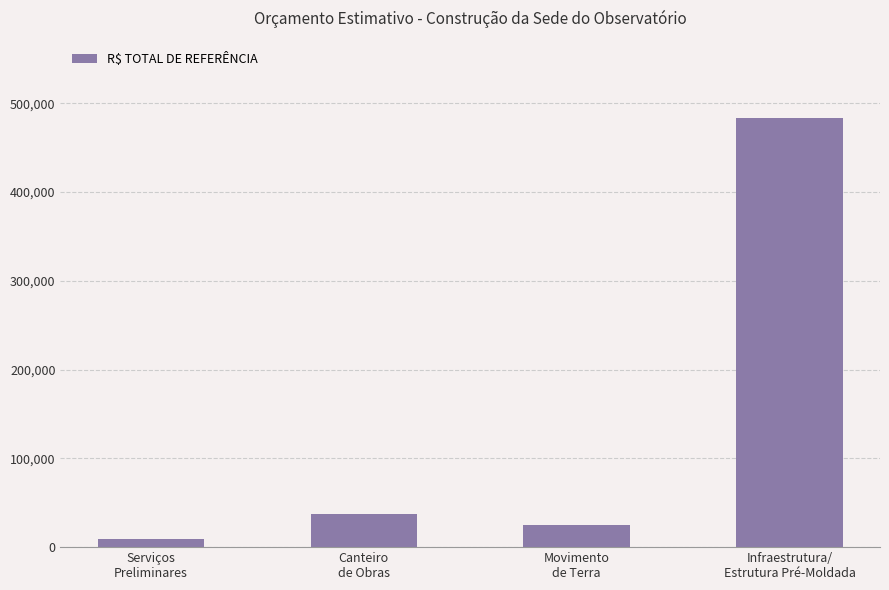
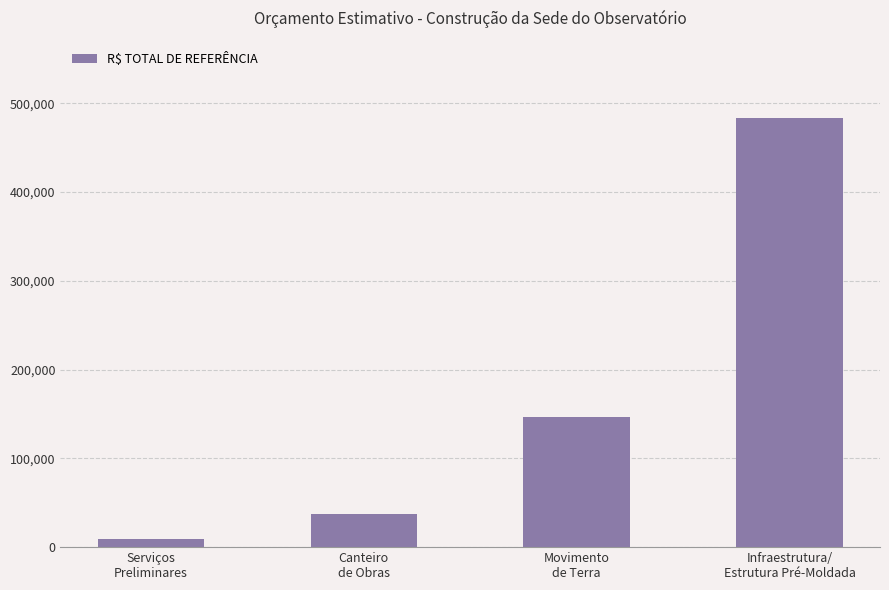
  {
    "Serviços Preliminares": "10,000",
    "Canteiro de Obras": "40,000",
-   "Movimento de Terra": "20,000",
+   "Movimento de Terra": "150,000",
    "Infraestrutura/ Estrutura Pré-Moldada": "480,000"
  }
